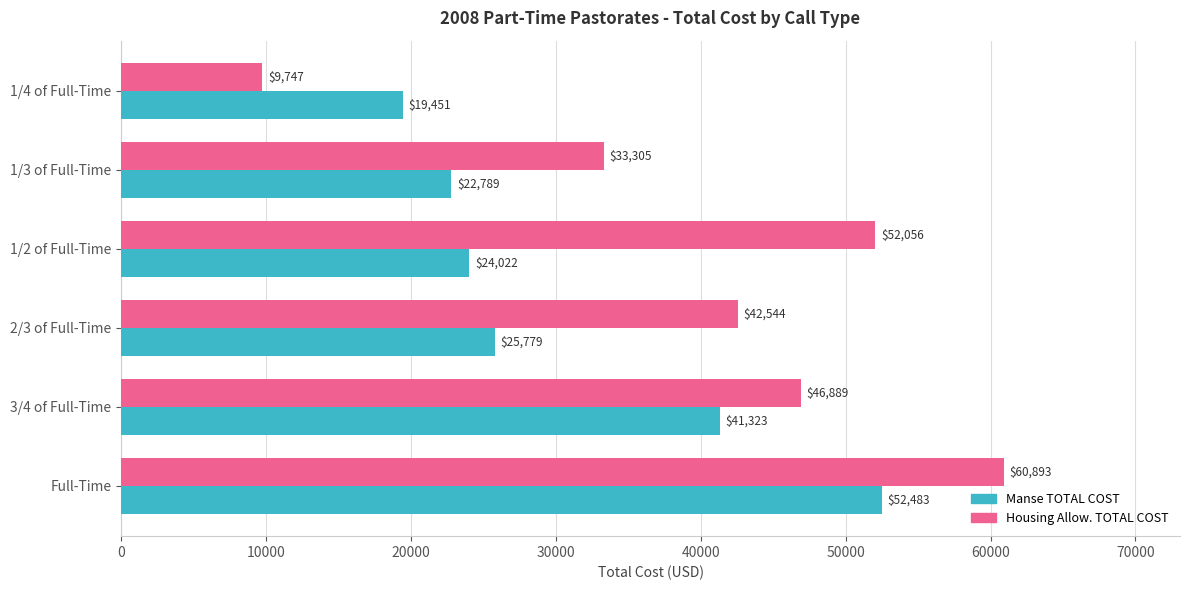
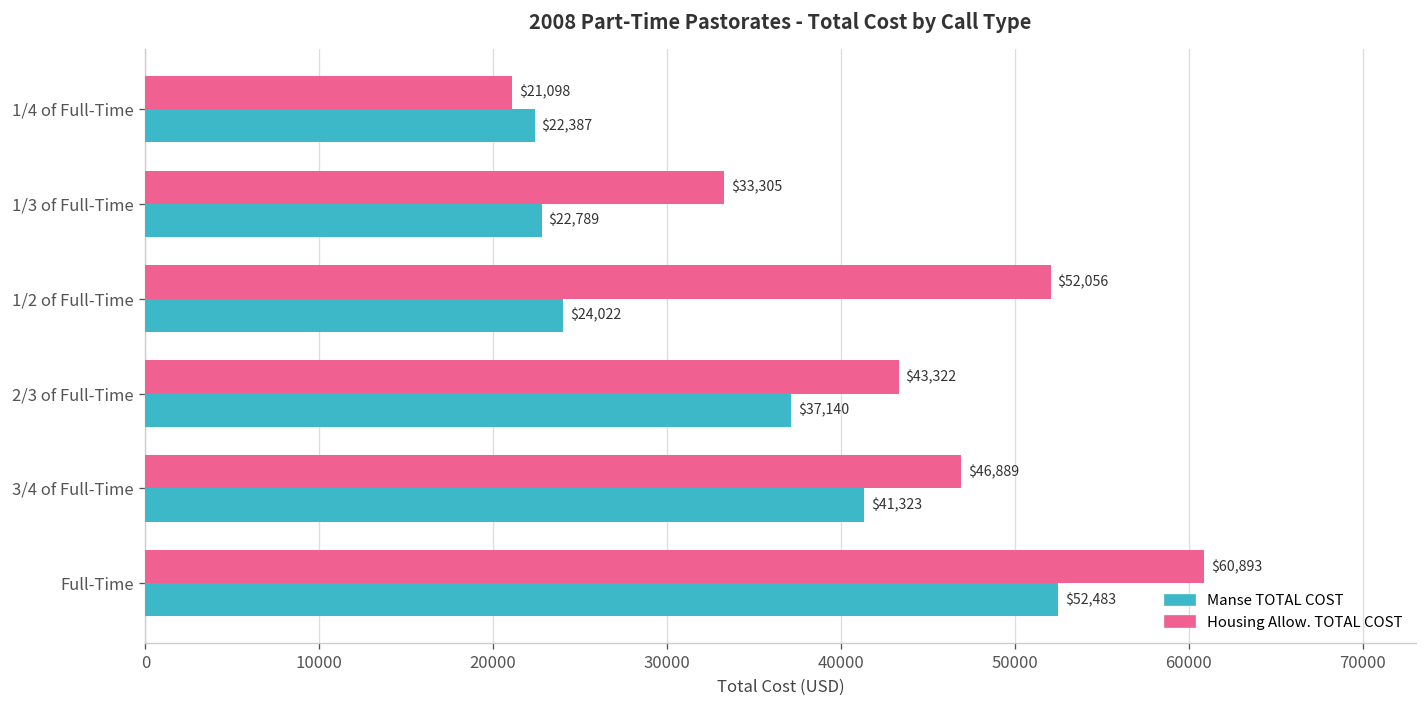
  {
    "Manse TOTAL COST": {
-     "1/4 of Full-Time": "$19,451",
+     "1/4 of Full-Time": "$22,387",
      "1/3 of Full-Time": "$22,789",
      "1/2 of Full-Time": "$24,022",
-     "2/3 of Full-Time": "$25,779",
+     "2/3 of Full-Time": "$37,140",
      "3/4 of Full-Time": "$41,323",
      "Full-Time": "$52,483"
    },
    "Housing Allow. TOTAL COST": {
-     "1/4 of Full-Time": "$9,747",
+     "1/4 of Full-Time": "$21,098",
      "1/3 of Full-Time": "$33,305",
      "1/2 of Full-Time": "$52,056",
-     "2/3 of Full-Time": "$42,544",
+     "2/3 of Full-Time": "$43,322",
      "3/4 of Full-Time": "$46,889",
      "Full-Time": "$60,893"
    }
  }
